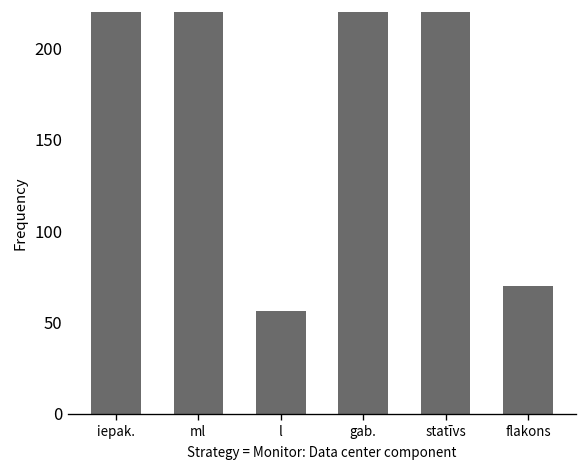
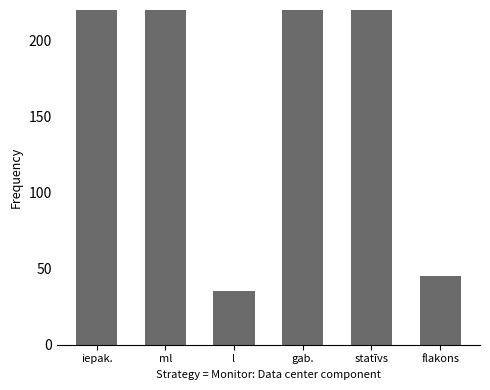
  {
-   "l": 56,
-   "flakons": 70
+   "l": 35,
+   "flakons": 45
  }
